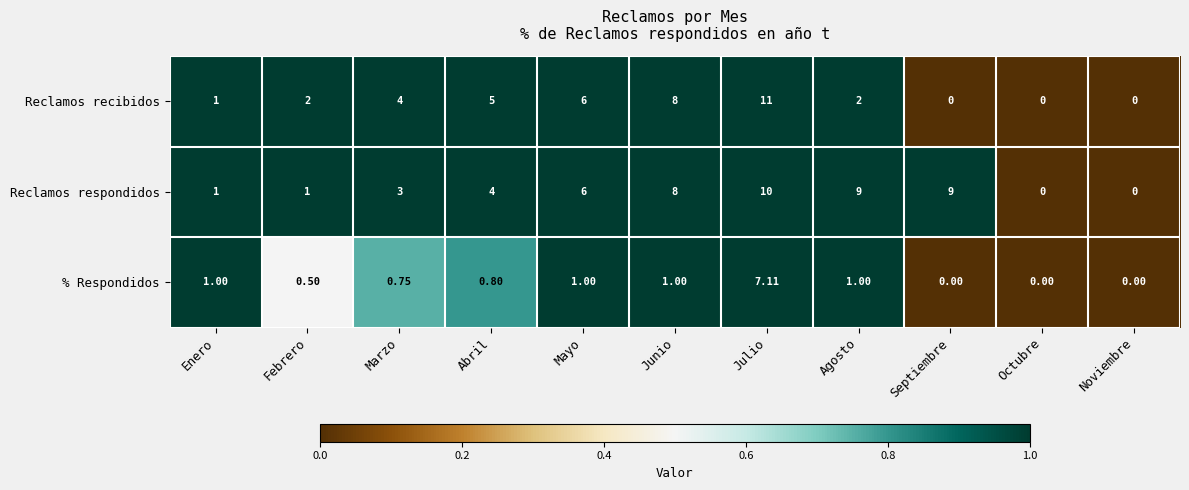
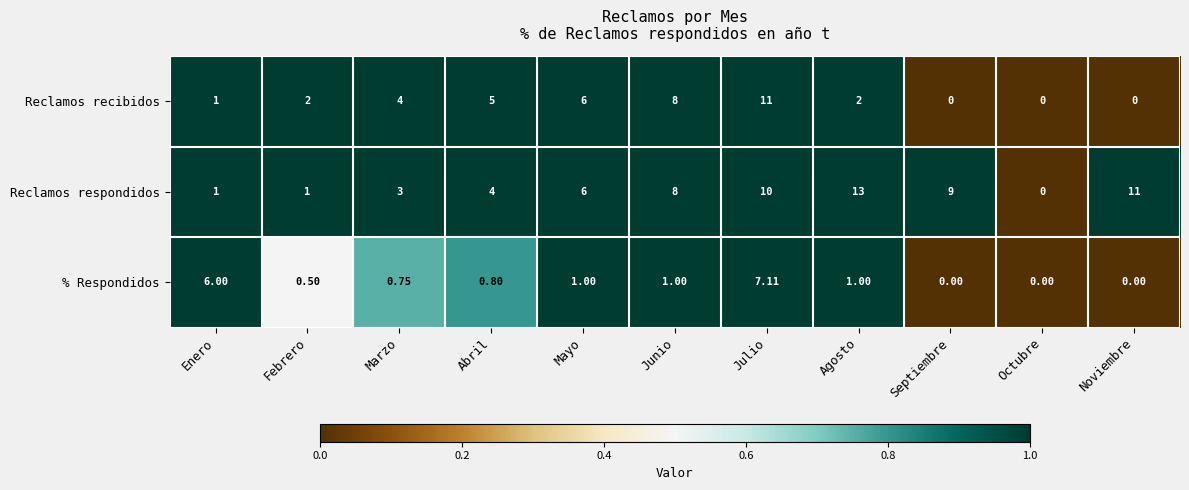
  {
    "Reclamos recibidos": {
      "Enero": 1,
      "Febrero": 2,
      "Marzo": 4,
      "Abril": 5,
      "Mayo": 6,
      "Junio": 8,
      "Julio": 11,
      "Agosto": 2,
      "Septiembre": 0,
      "Octubre": 0,
      "Noviembre": 0
    },
    "Reclamos respondidos": {
      "Enero": 1,
      "Febrero": 1,
      "Marzo": 3,
      "Abril": 4,
      "Mayo": 6,
      "Junio": 8,
      "Julio": 10,
-     "Agosto": 9,
+     "Agosto": 13,
      "Septiembre": 9,
      "Octubre": 0,
-     "Noviembre": 0
+     "Noviembre": 11
    },
    "% Respondidos": {
-     "Enero": 1.00,
+     "Enero": 6.00,
      "Febrero": 0.50,
      "Marzo": 0.75,
      "Abril": 0.80,
      "Mayo": 1.00,
      "Junio": 1.00,
      "Julio": 7.11,
      "Agosto": 1.00,
      "Septiembre": 0.00,
      "Octubre": 0.00,
      "Noviembre": 0.00
    }
  }
